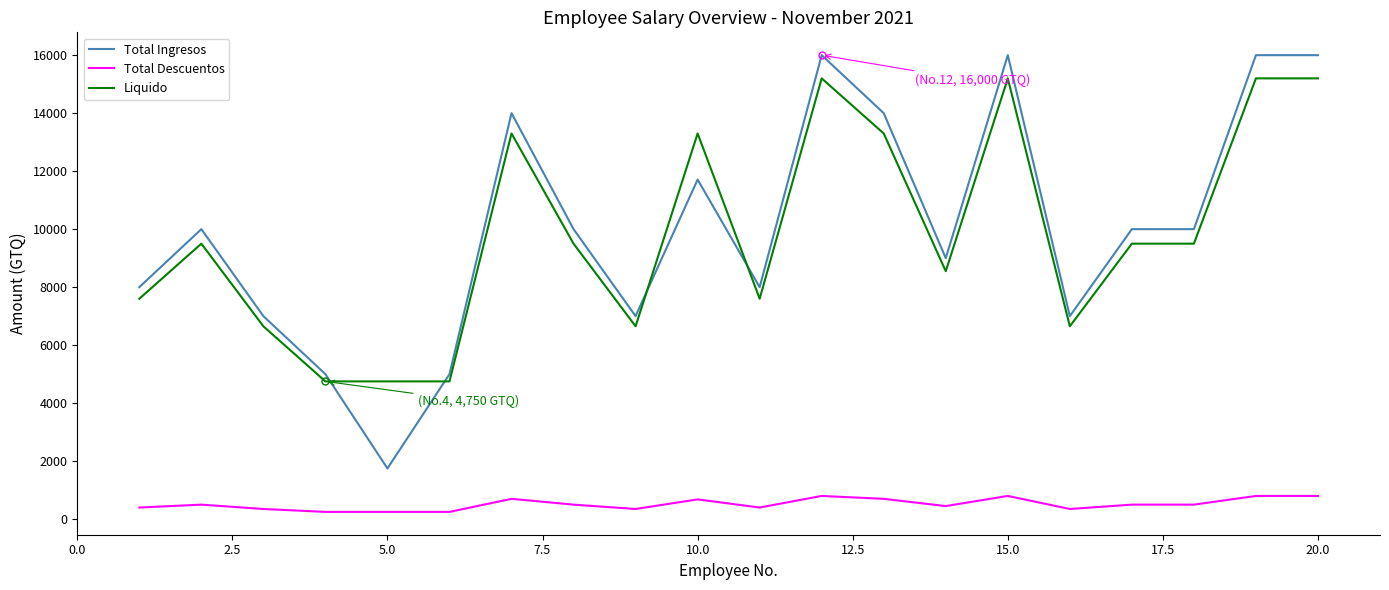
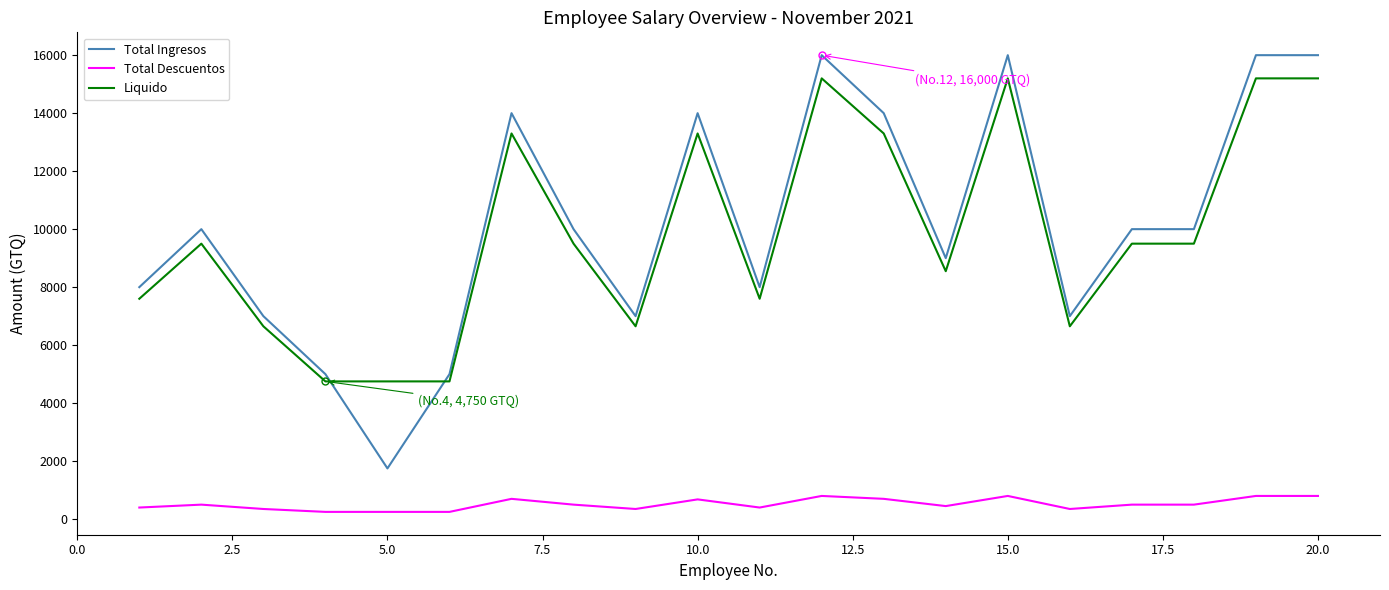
  {
    "Total Ingresos": {
      "5.0": 1700,
-     "10.0": 11700,
+     "10.0": 14000,
      "20.0": 16000
    }
  }
